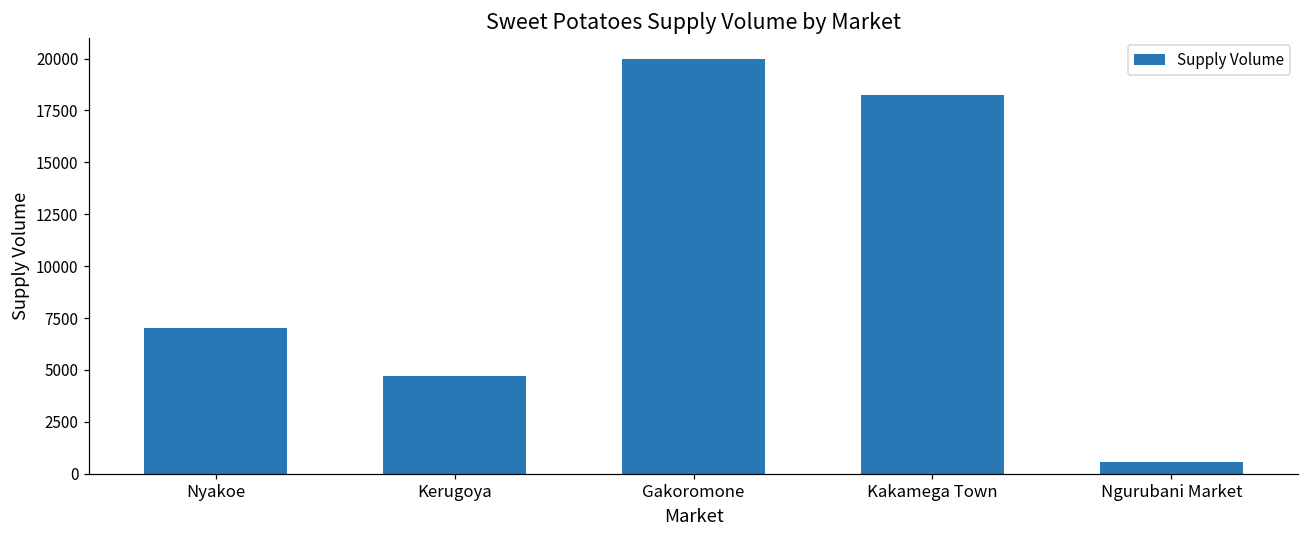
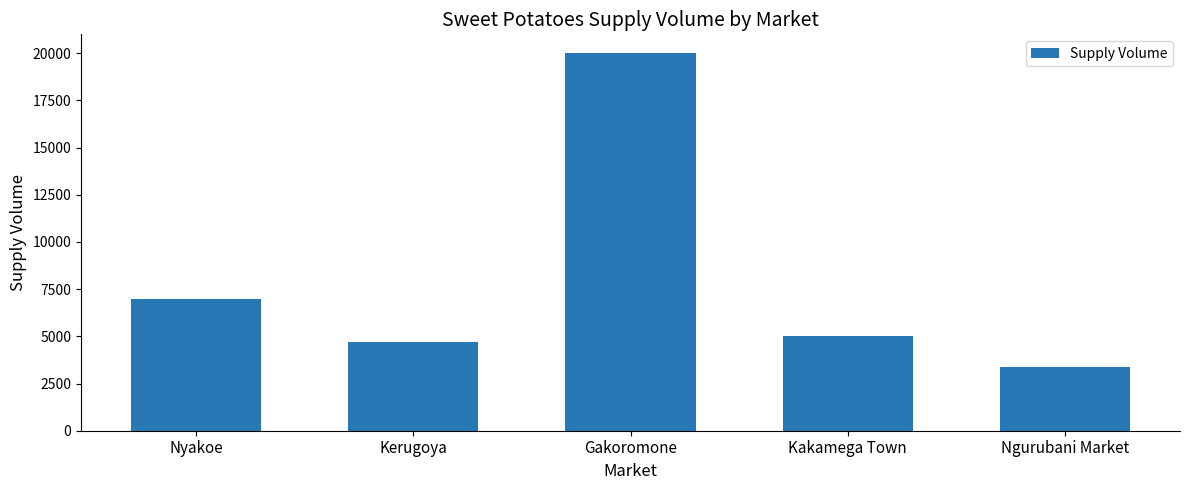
  {
    "Nyakoe": 7000,
    "Kerugoya": 4700,
    "Gakoromone": 20000,
-   "Kakamega Town": 18200,
-   "Ngurubani Market": 600
+   "Kakamega Town": 5000,
+   "Ngurubani Market": 3400
  }
